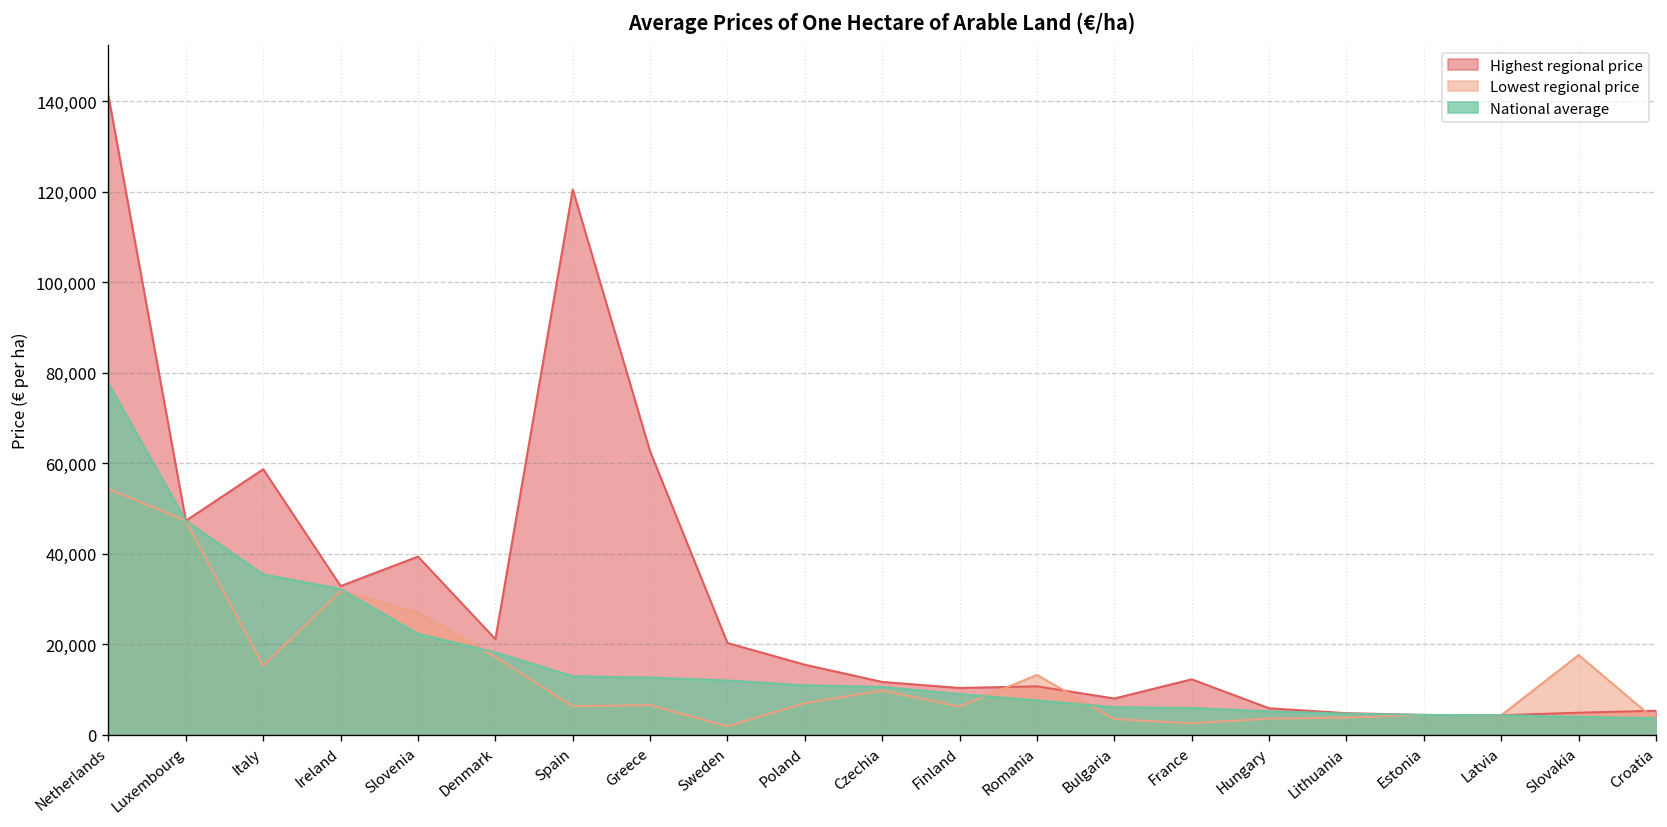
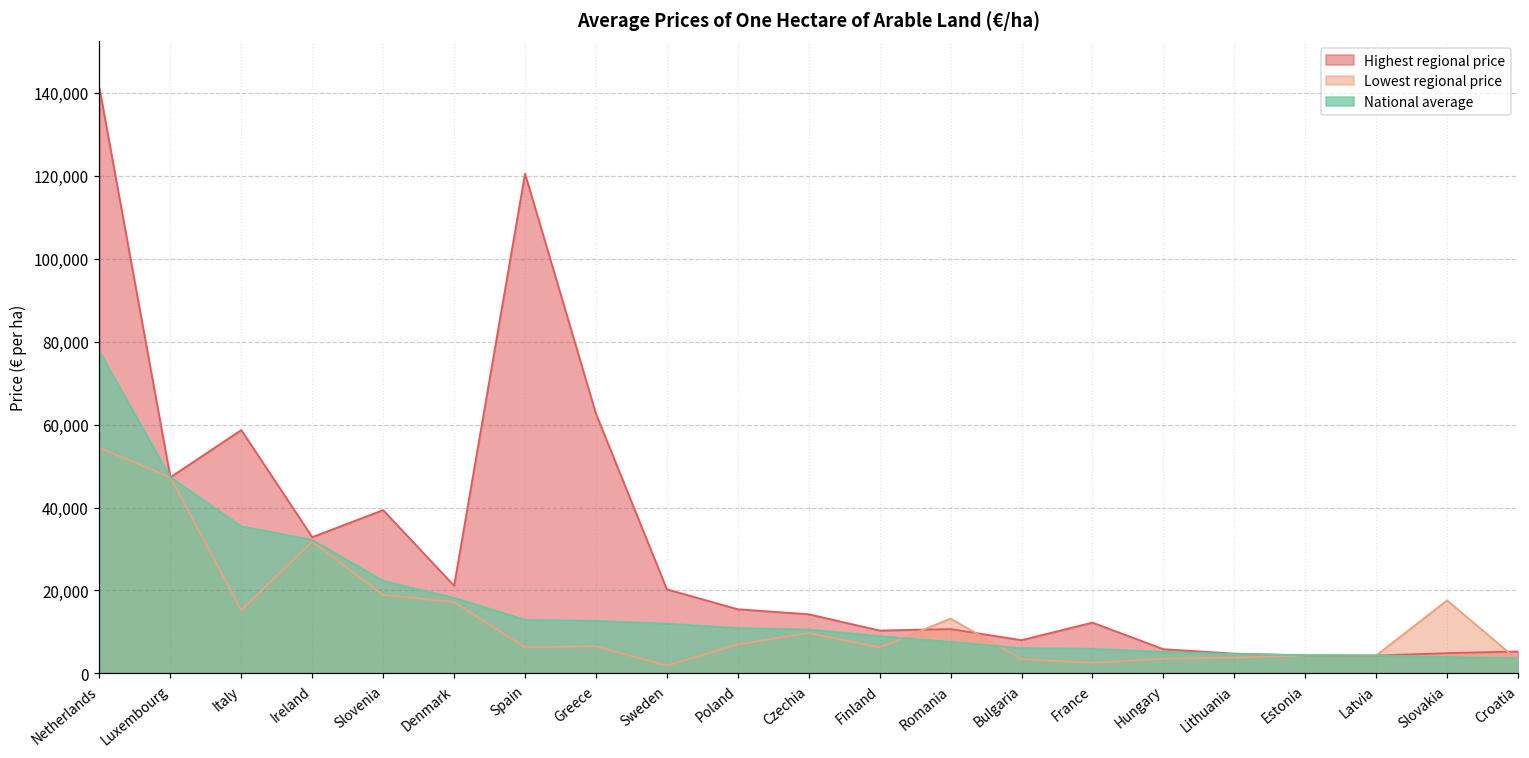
  {
    "Highest regional price": {
      "Netherlands": "141,000",
      "Italy": "59,000",
      "Slovenia": "39,000",
      "Denmark": "21,000",
      "Spain": "120,000",
      "Greece": "63,000",
      "Sweden": "20,000",
      "Poland": "15,000",
-     "Czechia": "12,000",
+     "Czechia": "14,000",
      "Finland": "10,000",
      "Romania": "11,000",
      "Bulgaria": "8,000",
      "France": "12,000",
      "Slovakia": "5,000",
      "Croatia": "5,000"
    },
    "Lowest regional price": {
      "Netherlands": "54,000",
      "Italy": "15,000",
-     "Slovenia": "27,000",
+     "Slovenia": "19,000",
      "Denmark": "17,000",
      "Spain": "6,000",
      "Greece": "7,000",
      "Sweden": "2,000",
      "Poland": "7,000",
      "Czechia": "10,000",
      "Finland": "6,000",
      "Romania": "13,000",
      "Bulgaria": "3,000",
      "France": "3,000",
      "Hungary": "4,000",
      "Lithuania": "4,000",
      "Slovakia": "18,000"
    },
    "National average": {
      "Netherlands": "78,000",
      "Italy": "35,000",
      "Slovenia": "22,000",
      "Denmark": "18,000",
      "Spain": "13,000",
      "Greece": "13,000",
      "Sweden": "12,000",
      "Poland": "11,000",
      "Czechia": "11,000",
      "Finland": "9,000",
      "Romania": "8,000",
      "Bulgaria": "6,000",
      "France": "6,000",
      "Slovakia": "4,000"
    }
  }
